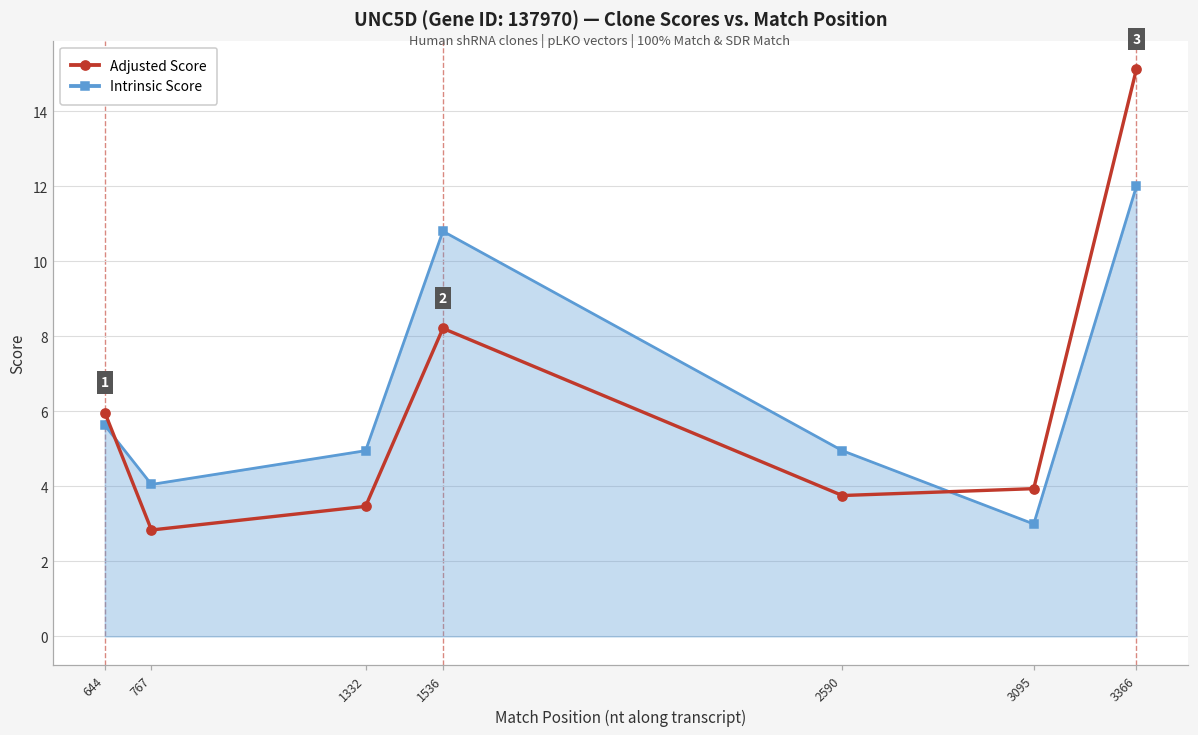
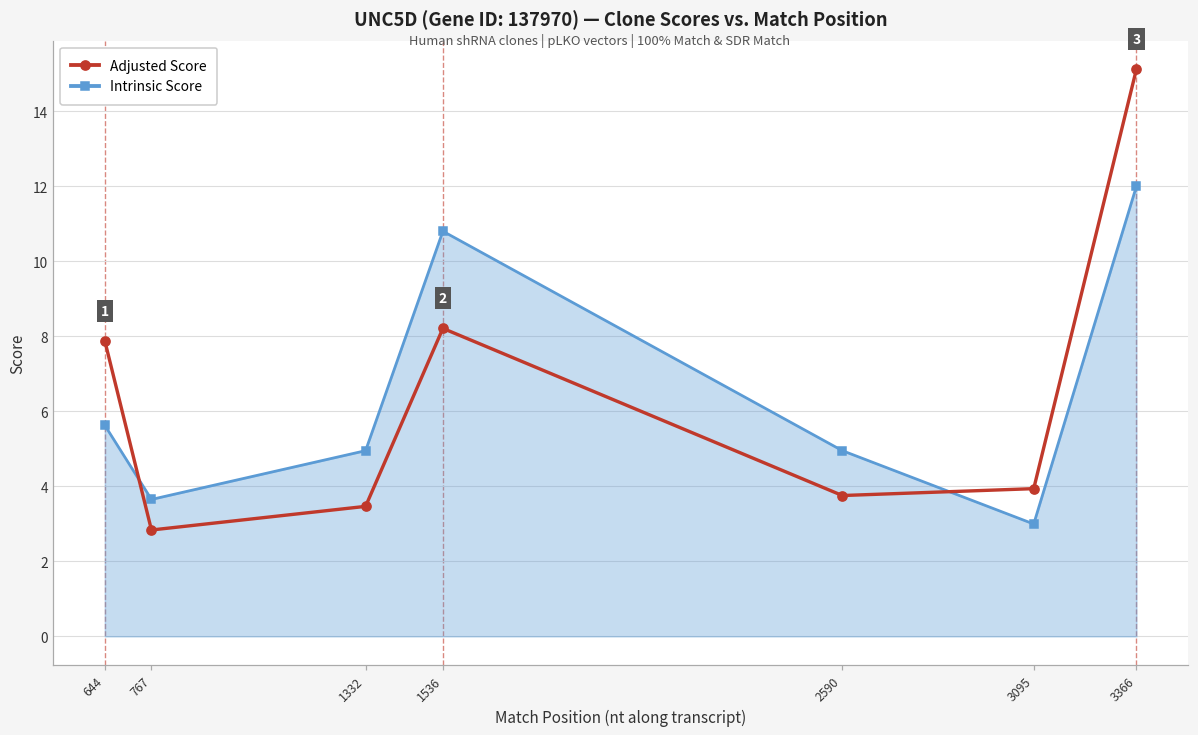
  {
    "Adjusted Score": {
-     "644": 6.0,
+     "644": 7.9,
      "767": 2.8,
      "1332": 3.5,
      "2590": 3.8,
      "3095": 3.9
    },
    "Intrinsic Score": {
      "644": 5.6,
-     "767": 4.1,
+     "767": 3.7,
      "1332": 5.0,
      "1536": 10.8,
      "2590": 5.0,
      "3095": 3.0,
      "3366": 12.0
    }
  }
